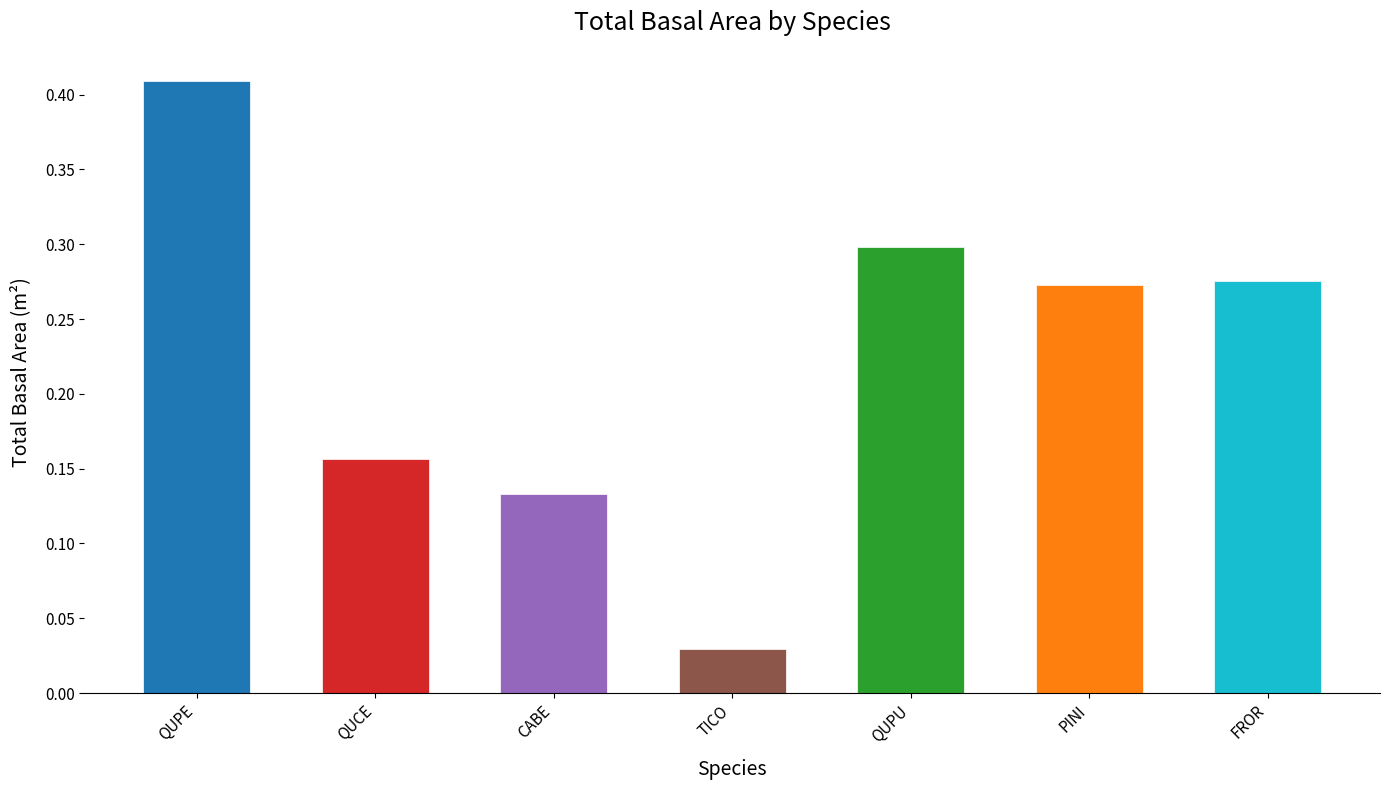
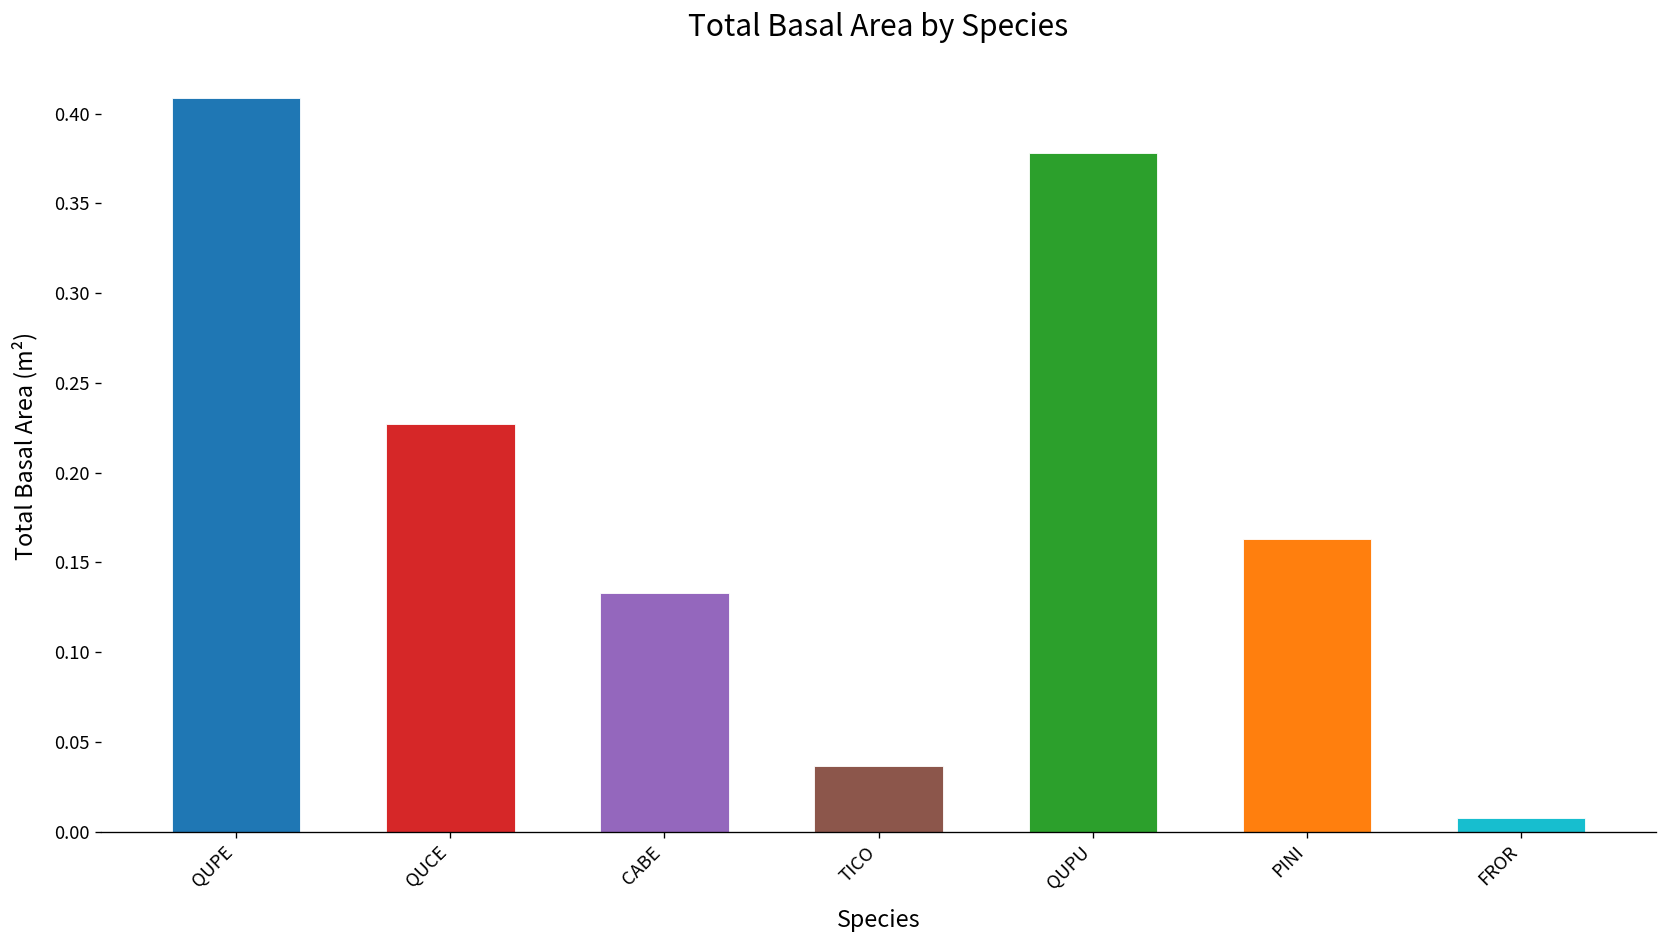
  {
    "QUPE": 0.409,
-   "QUCE": 0.157,
+   "QUCE": 0.227,
    "CABE": 0.133,
-   "TICO": 0.029,
-   "QUPU": 0.298,
-   "PINI": 0.273,
-   "FROR": 0.276
+   "TICO": 0.037,
+   "QUPU": 0.378,
+   "PINI": 0.163,
+   "FROR": 0.008
  }
